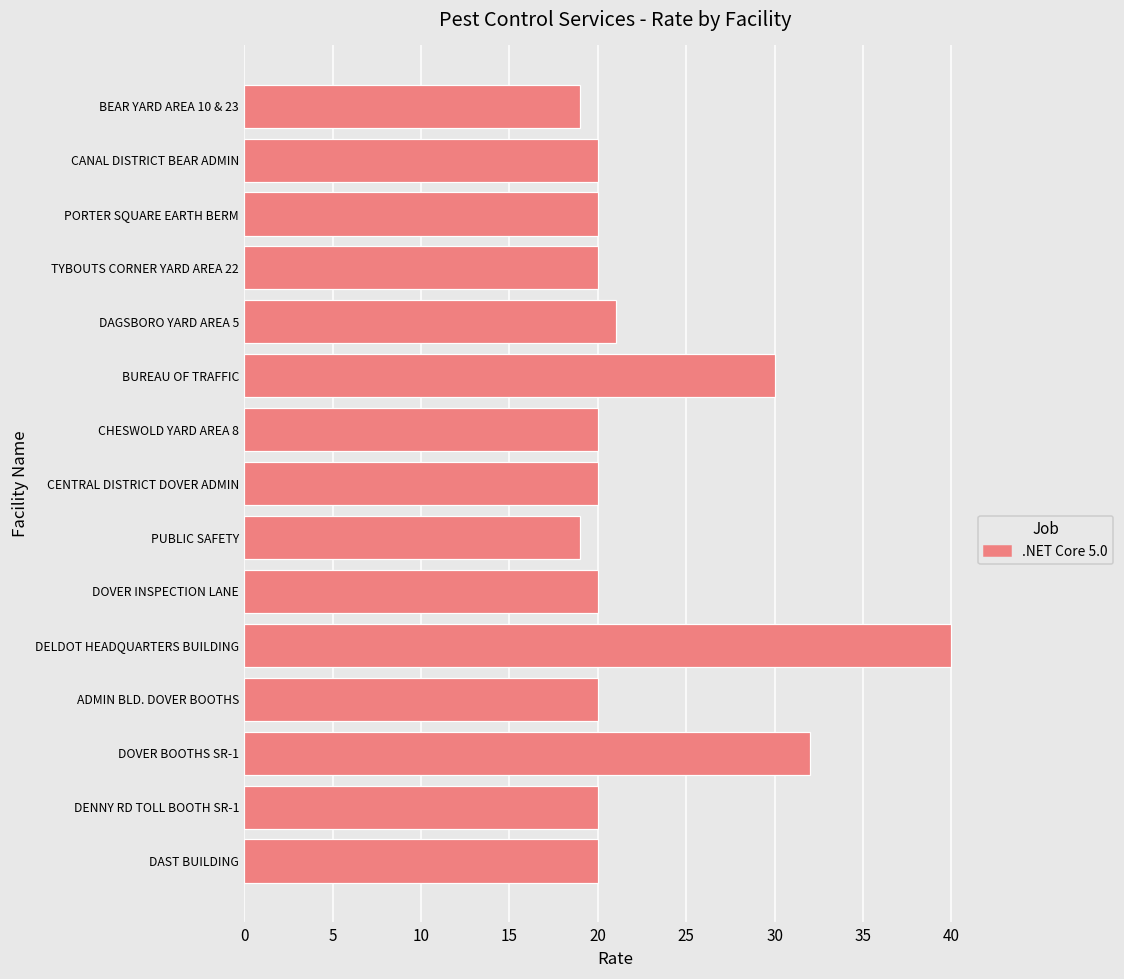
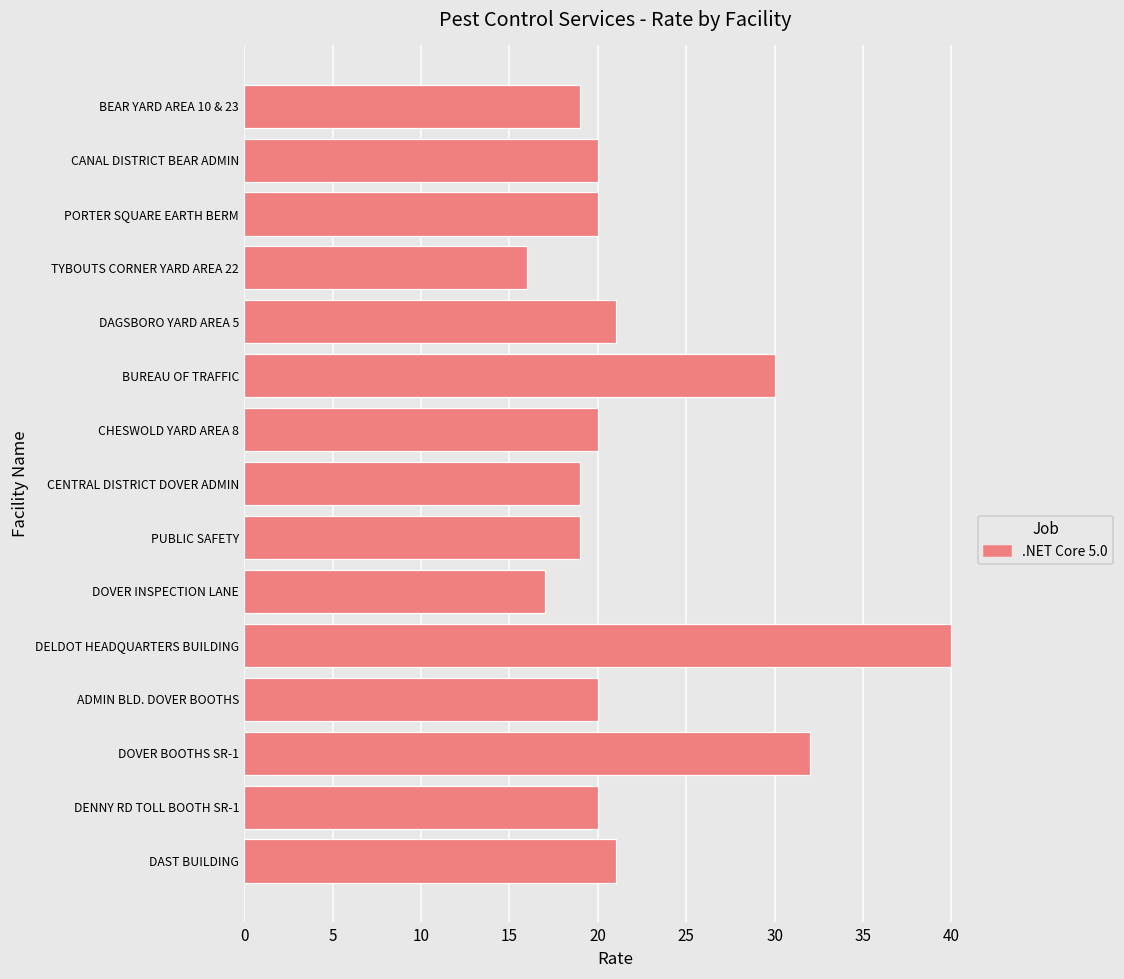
  {
    "BEAR YARD AREA 10 & 23": 19,
    "CANAL DISTRICT BEAR ADMIN": 20,
    "PORTER SQUARE EARTH BERM": 20,
-   "TYBOUTS CORNER YARD AREA 22": 20,
+   "TYBOUTS CORNER YARD AREA 22": 16,
    "DAGSBORO YARD AREA 5": 21,
    "BUREAU OF TRAFFIC": 30,
    "CHESWOLD YARD AREA 8": 20,
-   "CENTRAL DISTRICT DOVER ADMIN": 20,
+   "CENTRAL DISTRICT DOVER ADMIN": 19,
    "PUBLIC SAFETY": 19,
-   "DOVER INSPECTION LANE": 20,
+   "DOVER INSPECTION LANE": 17,
    "DELDOT HEADQUARTERS BUILDING": 40,
    "ADMIN BLD. DOVER BOOTHS": 20,
    "DOVER BOOTHS SR-1": 32,
    "DENNY RD TOLL BOOTH SR-1": 20,
-   "DAST BUILDING": 20
+   "DAST BUILDING": 21
  }
